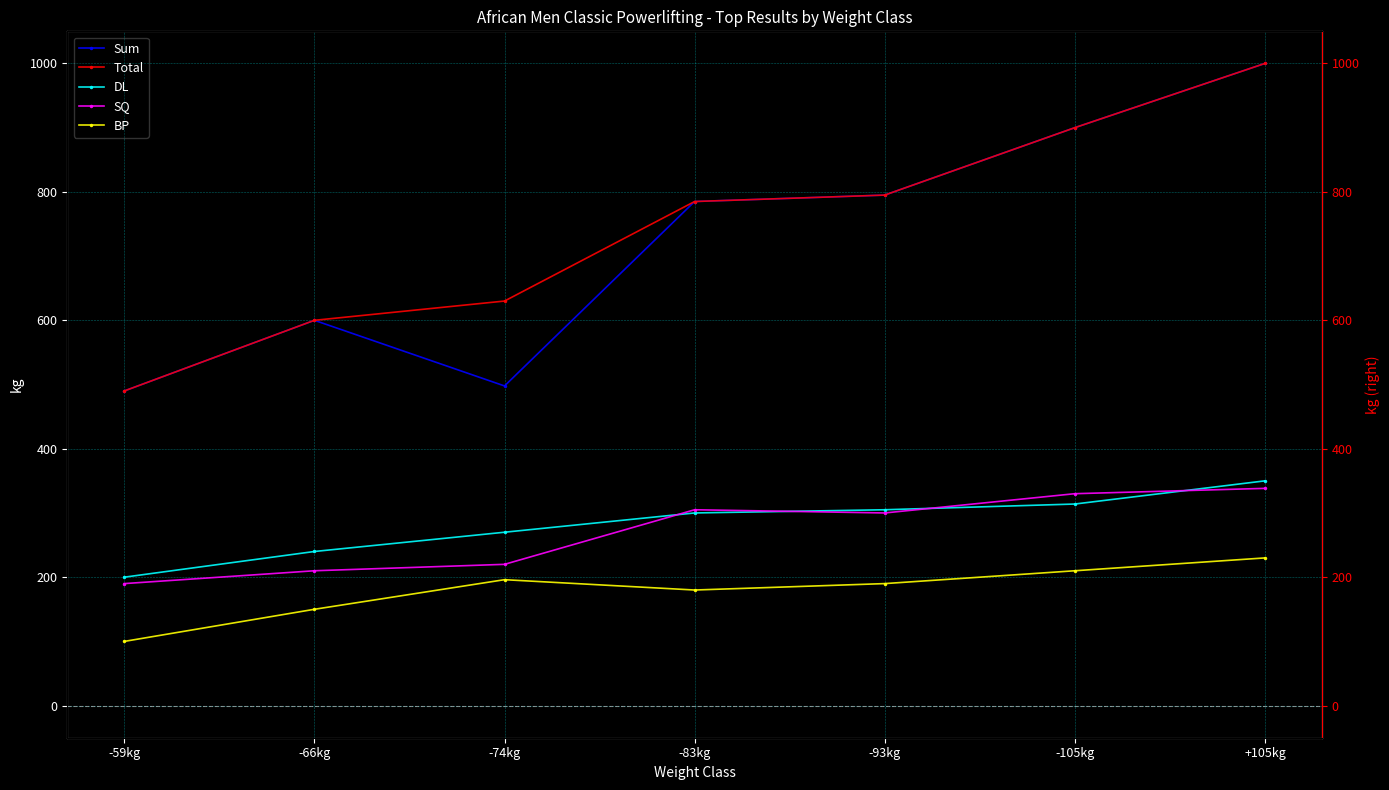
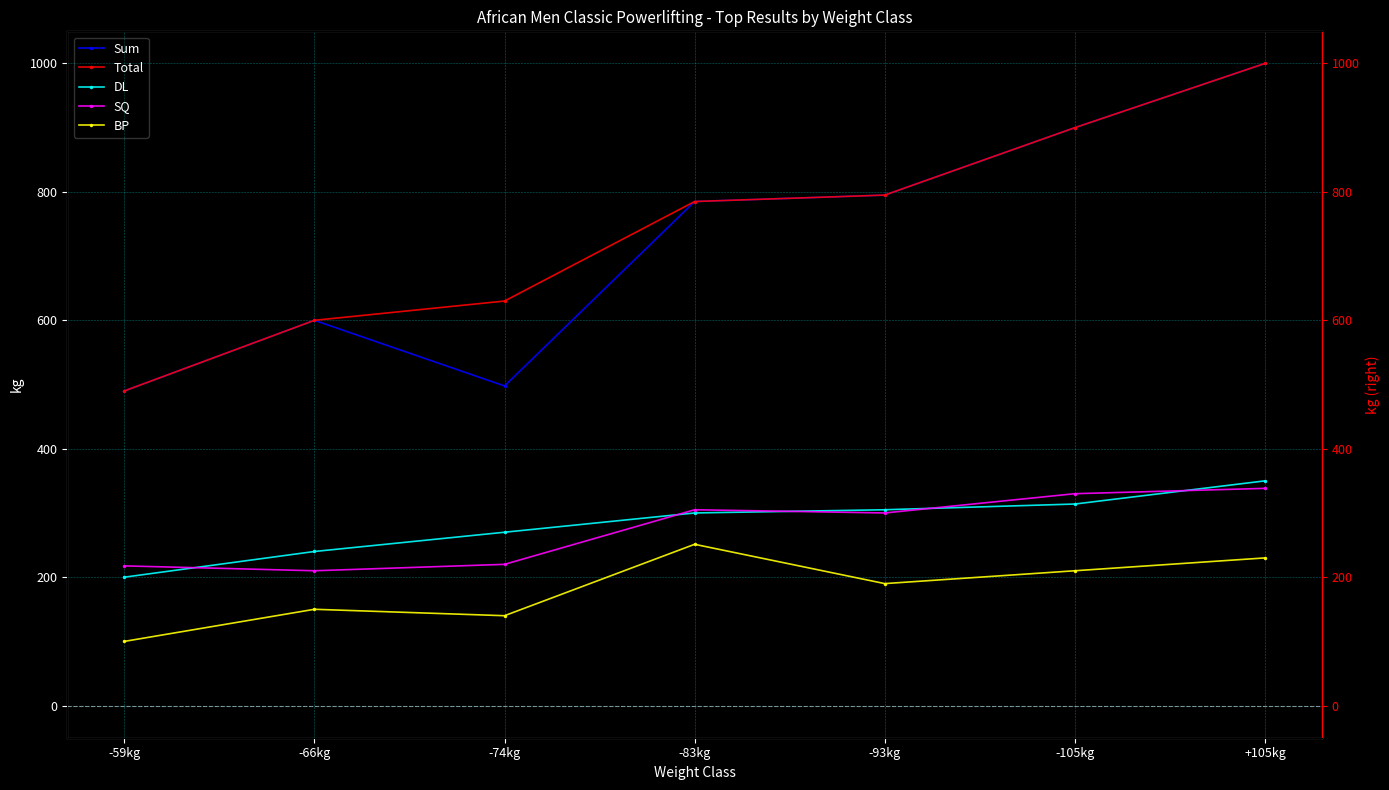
  {
    "Sum": {
      "-74kg": 500
    },
    "Total": {
      "-74kg": 630
    },
    "DL": {
      "-59kg": 200,
      "-66kg": 240,
      "-74kg": 270,
      "-83kg": 300,
      "-93kg": 310,
      "-105kg": 310,
      "+105kg": 350
    },
    "SQ": {
-     "-59kg": 190,
+     "-59kg": 220,
      "-66kg": 210,
      "-74kg": 220,
      "-83kg": 310,
      "-93kg": 300,
      "-105kg": 330,
      "+105kg": 340
    },
    "BP": {
      "-59kg": 100,
      "-66kg": 150,
-     "-74kg": 200,
-     "-83kg": 180,
+     "-74kg": 140,
+     "-83kg": 250,
      "-93kg": 190,
      "-105kg": 210,
      "+105kg": 230
    }
  }
